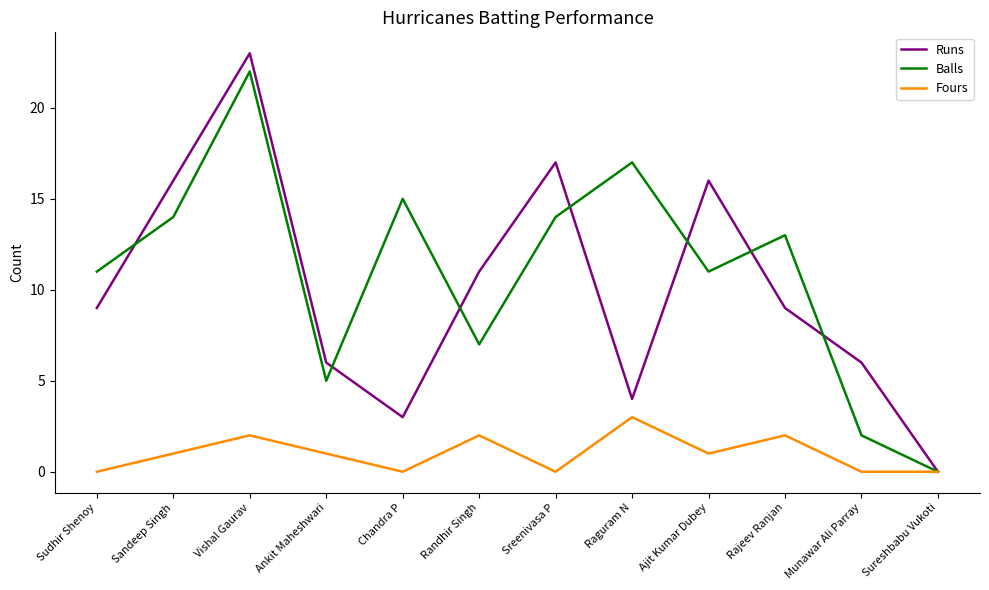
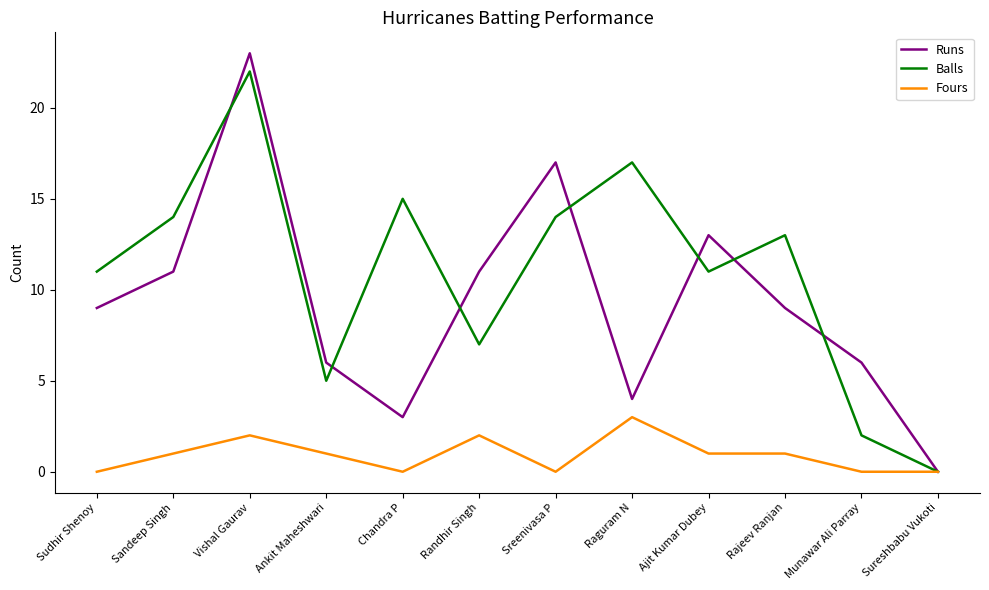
  {
    "Runs": {
      "Sudhir Shenoy": 9,
-     "Sandeep Singh": 16,
+     "Sandeep Singh": 11,
      "Vishal Gaurav": 23,
      "Ankit Maheshwari": 6,
      "Chandra P": 3,
      "Randhir Singh": 11,
      "Sreenivasa P": 17,
      "Raguram N": 4,
-     "Ajit Kumar Dubey": 16,
+     "Ajit Kumar Dubey": 13,
      "Rajeev Ranjan": 9,
      "Munawar Ali Parray": 6
    },
    "Balls": {
      "Sudhir Shenoy": 11,
      "Sandeep Singh": 14,
      "Vishal Gaurav": 22,
      "Ankit Maheshwari": 5,
      "Chandra P": 15,
      "Randhir Singh": 7,
      "Sreenivasa P": 14,
      "Raguram N": 17,
      "Ajit Kumar Dubey": 11,
      "Rajeev Ranjan": 13,
      "Munawar Ali Parray": 2
    },
    "Fours": {
      "Sudhir Shenoy": 0,
      "Sandeep Singh": 1,
      "Vishal Gaurav": 2,
      "Ankit Maheshwari": 1,
      "Chandra P": 0,
      "Randhir Singh": 2,
      "Sreenivasa P": 0,
      "Raguram N": 3,
      "Ajit Kumar Dubey": 1,
-     "Rajeev Ranjan": 2,
+     "Rajeev Ranjan": 1,
      "Munawar Ali Parray": 0
    }
  }
